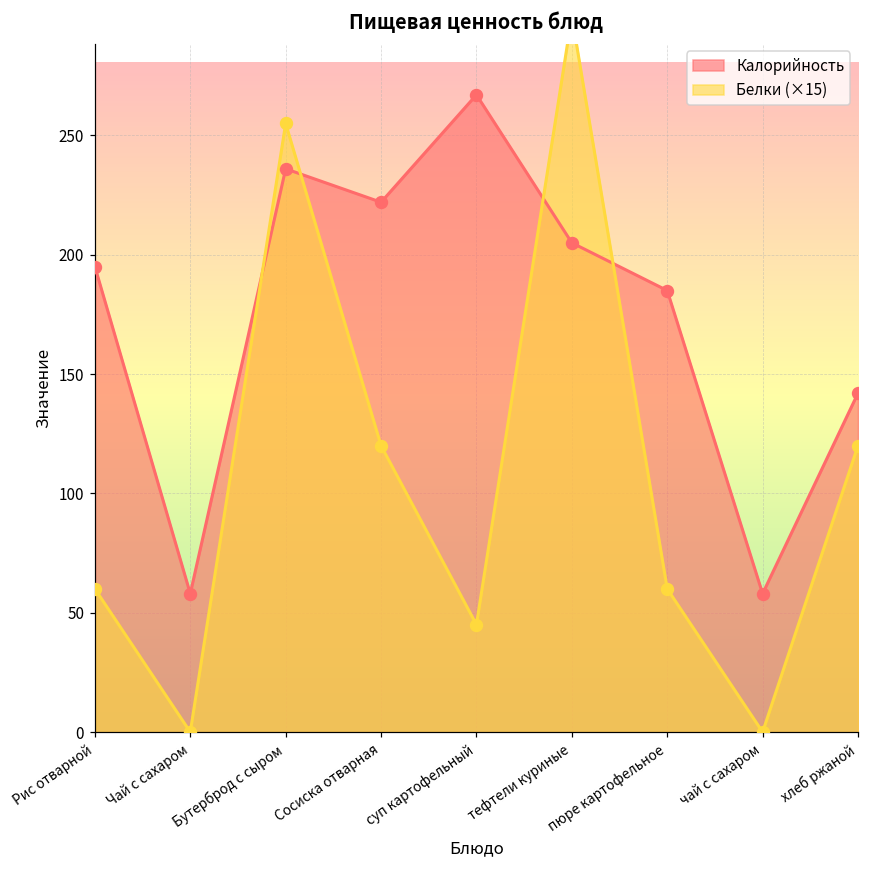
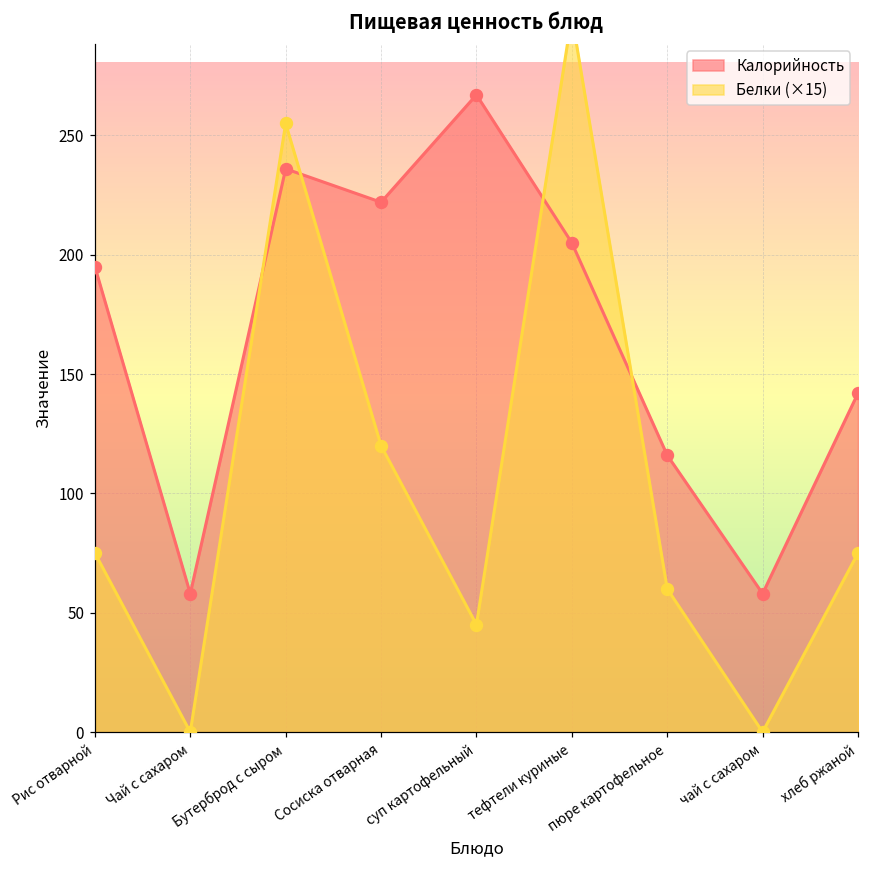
  {
    "Калорийность": {
      "Рис отварной": 195,
      "Чай с сахаром": 58,
      "Бутерброд с сыром": 236,
      "Сосиска отварная": 222,
      "суп картофельный": 267,
      "тефтели куриные": 205,
-     "пюре картофельное": 185,
+     "пюре картофельное": 116,
      "чай с сахаром": 58,
      "хлеб ржаной": 142
    },
    "Белки (×15)": {
-     "Рис отварной": 60,
+     "Рис отварной": 75,
      "Чай с сахаром": 0,
      "Бутерброд с сыром": 255,
      "Сосиска отварная": 120,
      "суп картофельный": 45,
      "пюре картофельное": 60,
      "чай с сахаром": 0,
-     "хлеб ржаной": 120
+     "хлеб ржаной": 75
    }
  }
